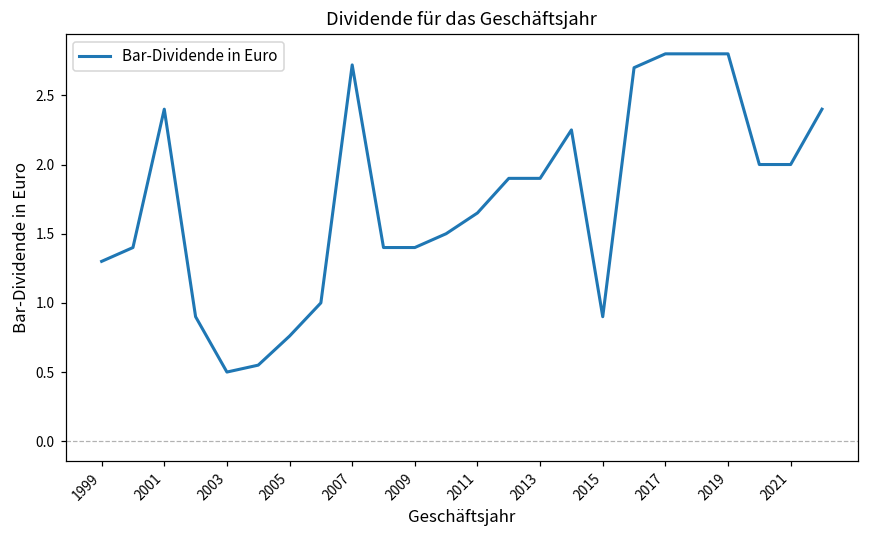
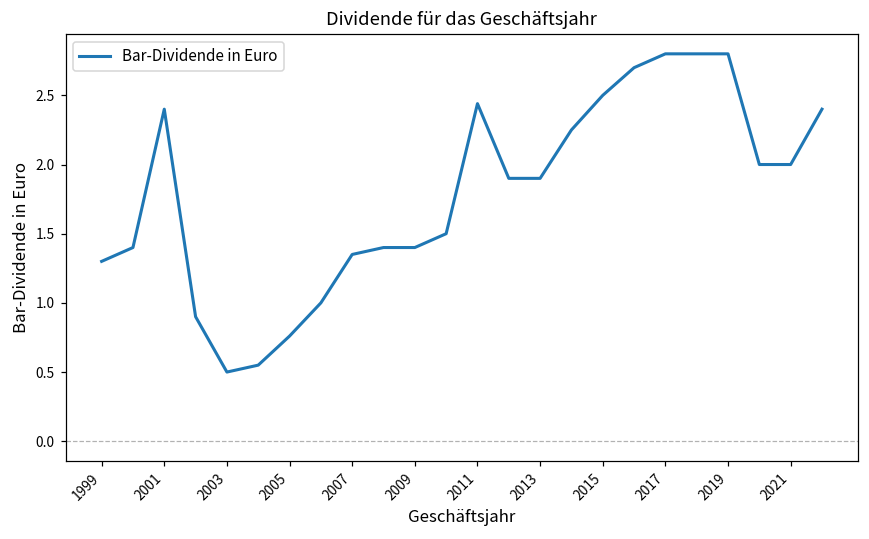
  {
    "1999": 1.30,
    "2001": 2.40,
    "2003": 0.50,
    "2005": 0.76,
-   "2007": 2.72,
+   "2007": 1.35,
    "2009": 1.40,
-   "2011": 1.65,
+   "2011": 2.44,
    "2013": 1.90,
-   "2015": 0.9,
+   "2015": 2.5,
    "2017": 2.80,
    "2019": 2.80,
    "2021": 2.00
  }
